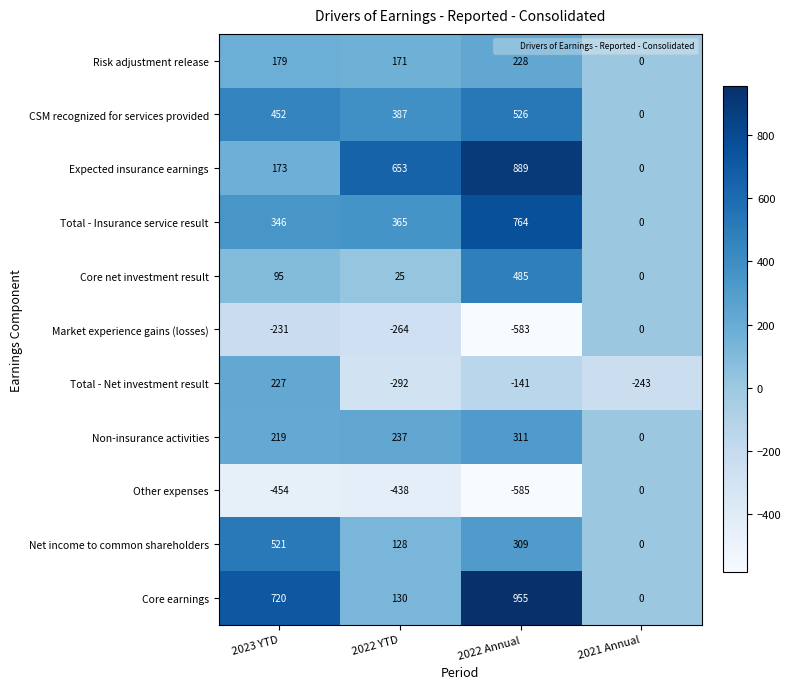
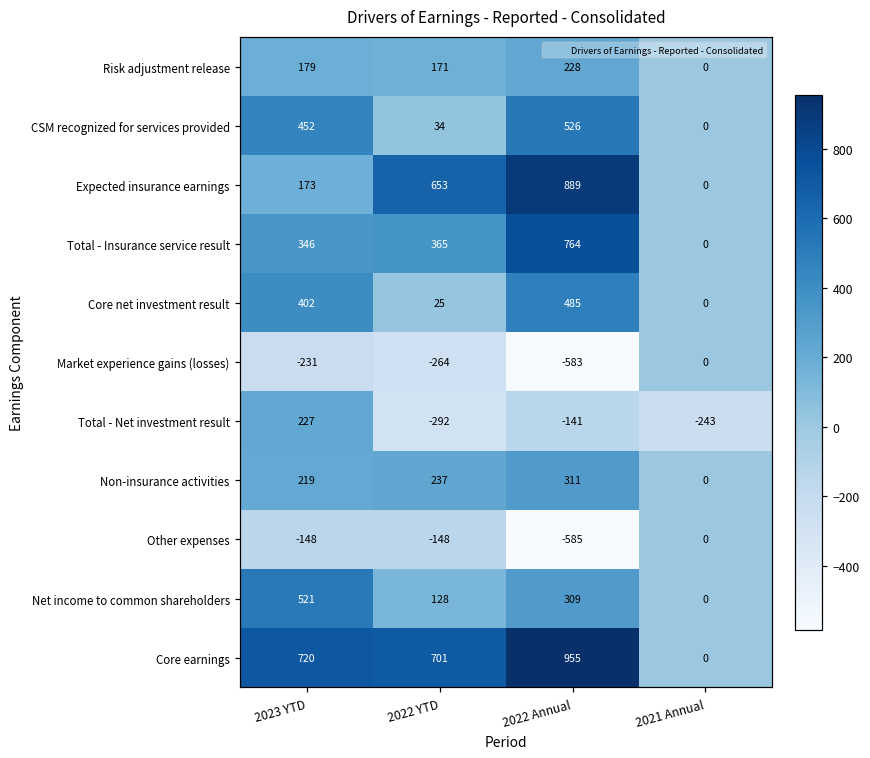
  {
    "Risk adjustment release": {
      "2023 YTD": 179,
      "2022 YTD": 171,
      "2022 Annual": 228,
      "2021 Annual": 0
    },
    "CSM recognized for services provided": {
      "2023 YTD": 452,
-     "2022 YTD": 387,
+     "2022 YTD": 34,
      "2022 Annual": 526,
      "2021 Annual": 0
    },
    "Expected insurance earnings": {
      "2023 YTD": 173,
      "2022 YTD": 653,
      "2022 Annual": 889,
      "2021 Annual": 0
    },
    "Total - Insurance service result": {
      "2023 YTD": 346,
      "2022 YTD": 365,
      "2022 Annual": 764,
      "2021 Annual": 0
    },
    "Core net investment result": {
-     "2023 YTD": 95,
+     "2023 YTD": 402,
      "2022 YTD": 25,
      "2022 Annual": 485,
      "2021 Annual": 0
    },
    "Market experience gains (losses)": {
      "2023 YTD": -231,
      "2022 YTD": -264,
      "2022 Annual": -583,
      "2021 Annual": 0
    },
    "Total - Net investment result": {
      "2023 YTD": 227,
      "2022 YTD": -292,
      "2022 Annual": -141,
      "2021 Annual": -243
    },
    "Non-insurance activities": {
      "2023 YTD": 219,
      "2022 YTD": 237,
      "2022 Annual": 311,
      "2021 Annual": 0
    },
    "Other expenses": {
-     "2023 YTD": -454,
-     "2022 YTD": -438,
+     "2023 YTD": -148,
+     "2022 YTD": -148,
      "2022 Annual": -585,
      "2021 Annual": 0
    },
    "Net income to common shareholders": {
      "2023 YTD": 521,
      "2022 YTD": 128,
      "2022 Annual": 309,
      "2021 Annual": 0
    },
    "Core earnings": {
      "2023 YTD": 720,
-     "2022 YTD": 130,
+     "2022 YTD": 701,
      "2022 Annual": 955,
      "2021 Annual": 0
    }
  }
